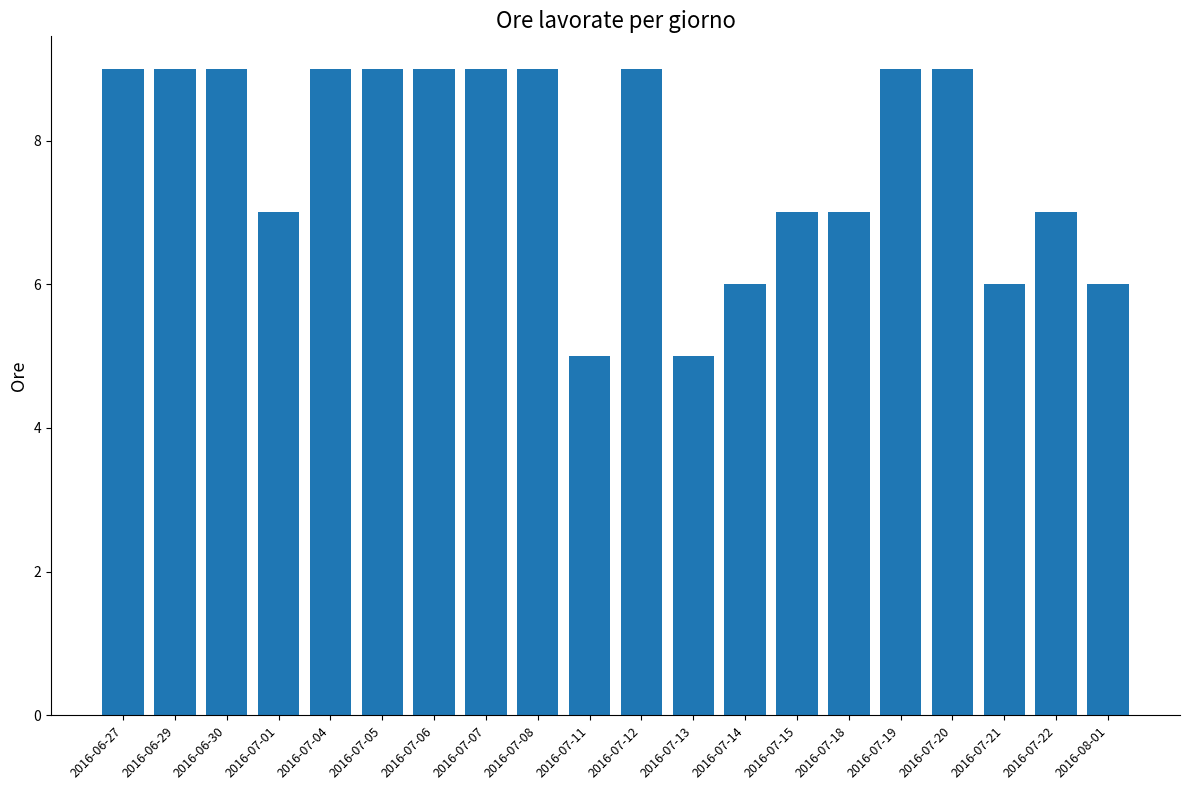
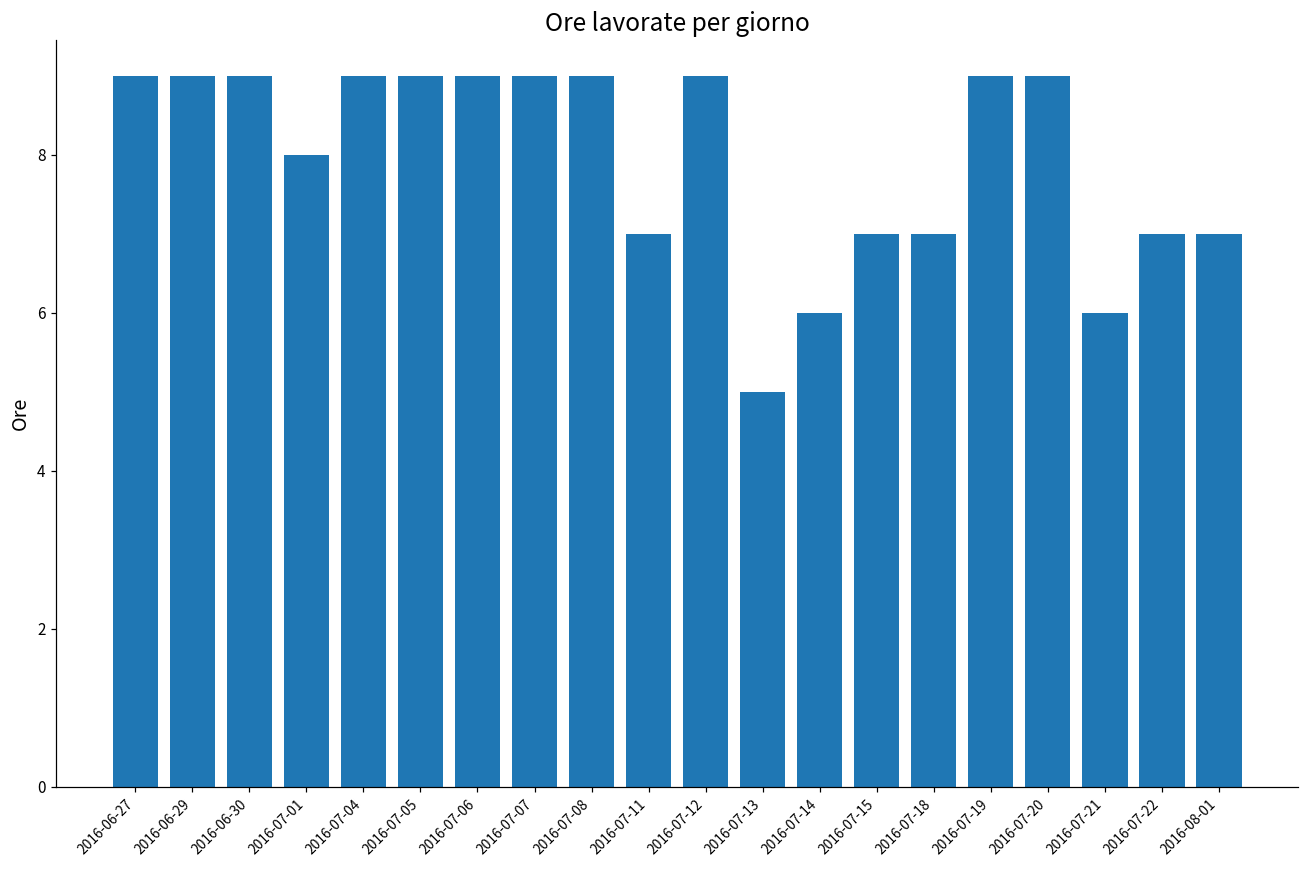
  {
    "2016-06-27": 9,
    "2016-06-29": 9,
    "2016-06-30": 9,
-   "2016-07-01": 7,
+   "2016-07-01": 8,
    "2016-07-04": 9,
    "2016-07-05": 9,
    "2016-07-06": 9,
    "2016-07-07": 9,
    "2016-07-08": 9,
-   "2016-07-11": 5,
+   "2016-07-11": 7,
    "2016-07-12": 9,
    "2016-07-13": 5,
    "2016-07-14": 6,
    "2016-07-15": 7,
    "2016-07-18": 7,
    "2016-07-19": 9,
    "2016-07-20": 9,
    "2016-07-21": 6,
    "2016-07-22": 7,
-   "2016-08-01": 6
+   "2016-08-01": 7
  }
